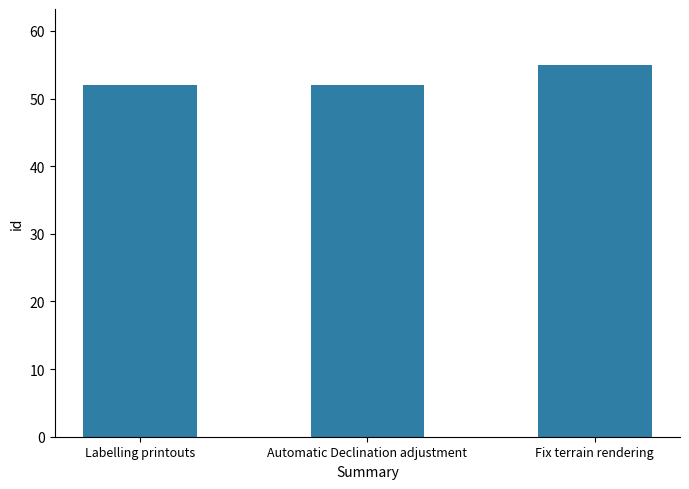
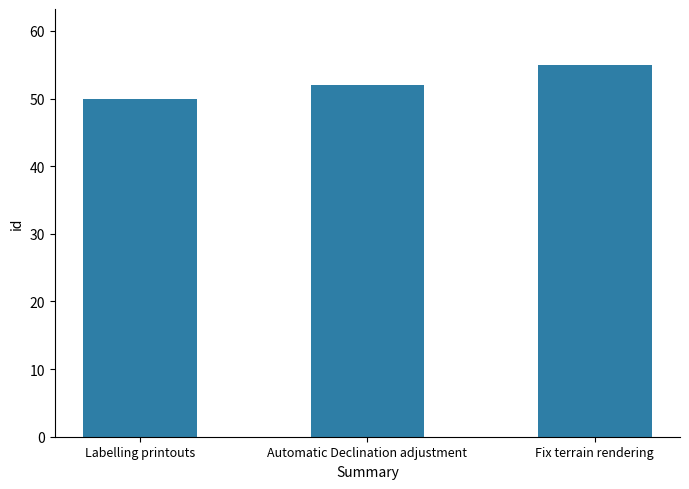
  {
-   "Labelling printouts": 52,
+   "Labelling printouts": 50,
    "Automatic Declination adjustment": 52,
    "Fix terrain rendering": 55
  }
